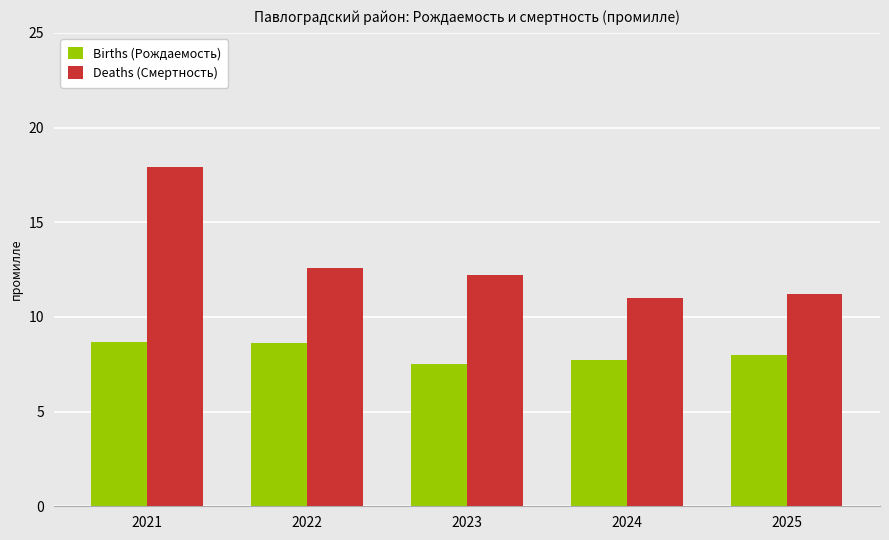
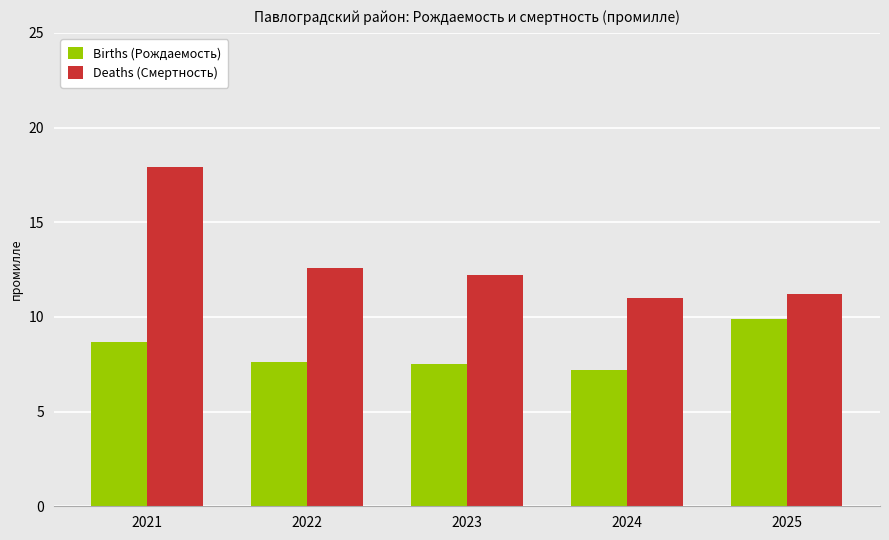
  {
    "Births (Рождаемость)": {
      "2021": 8.7,
-     "2022": 8.6,
+     "2022": 7.6,
      "2023": 7.5,
-     "2024": 7.7,
-     "2025": 8.0
+     "2024": 7.2,
+     "2025": 9.9
    },
    "Deaths (Смертность)": {
      "2021": 17.9,
      "2022": 12.6,
      "2023": 12.2,
      "2024": 11.0,
      "2025": 11.2
    }
  }
